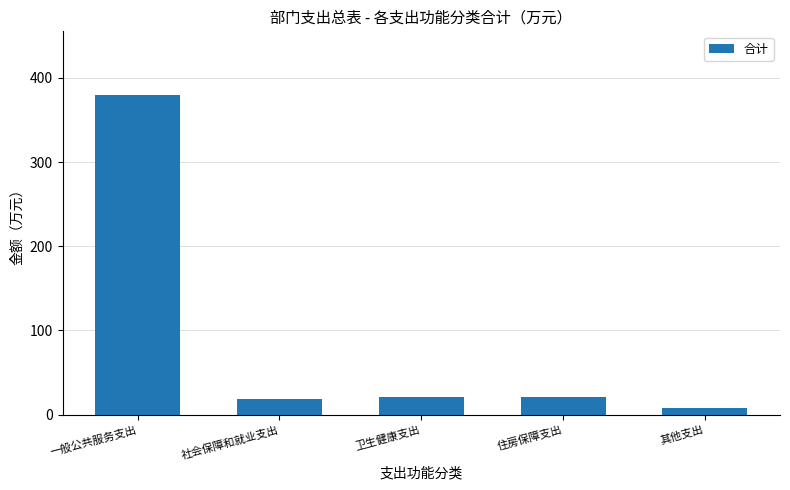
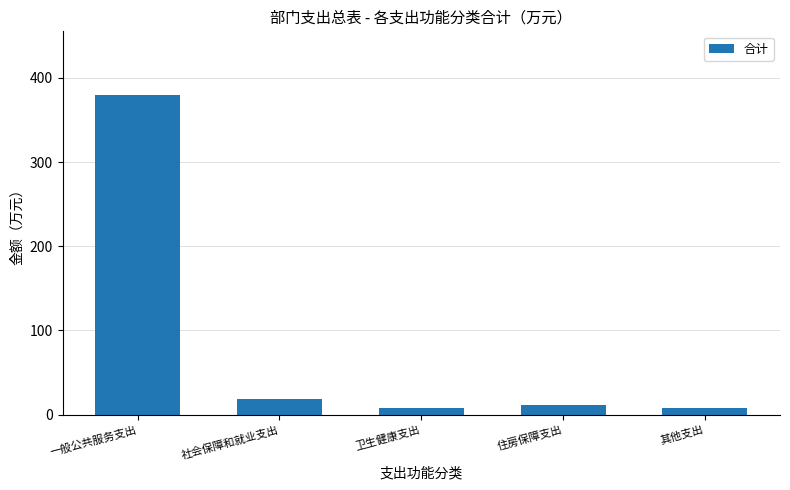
  {
    "一般公共服务支出": 380,
    "社会保障和就业支出": 20,
-   "卫生健康支出": 20,
-   "住房保障支出": 20,
+   "卫生健康支出": 10,
+   "住房保障支出": 10,
    "其他支出": 10
  }
